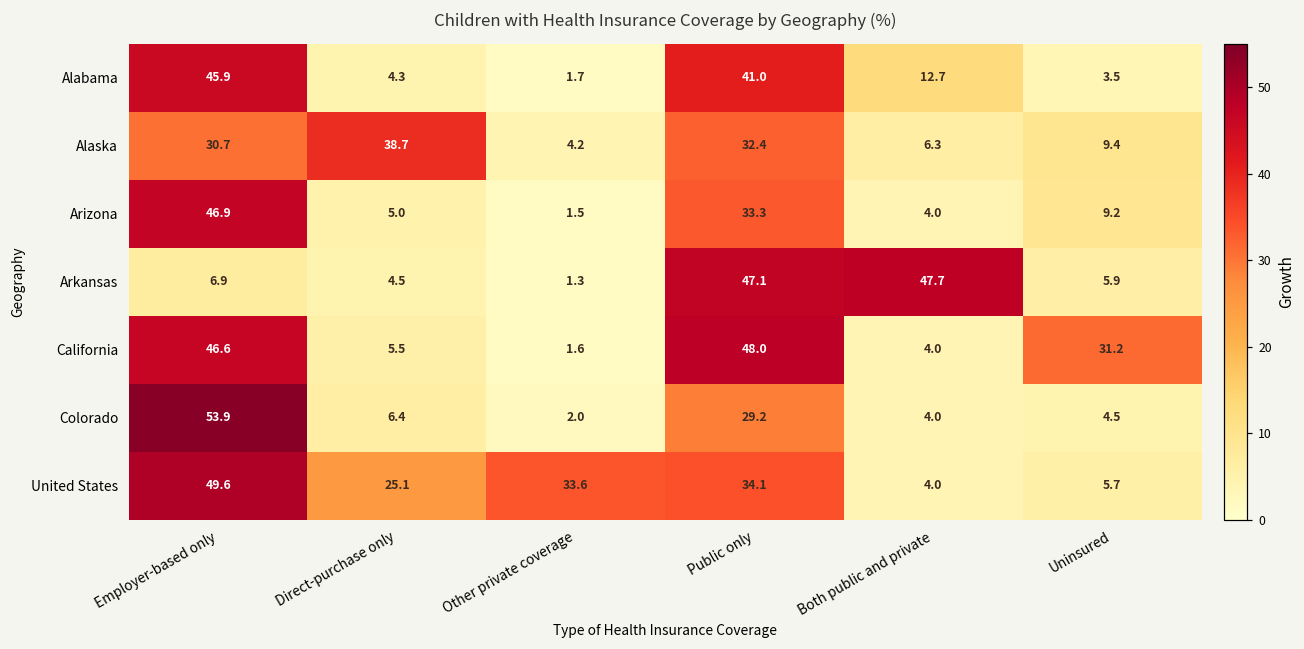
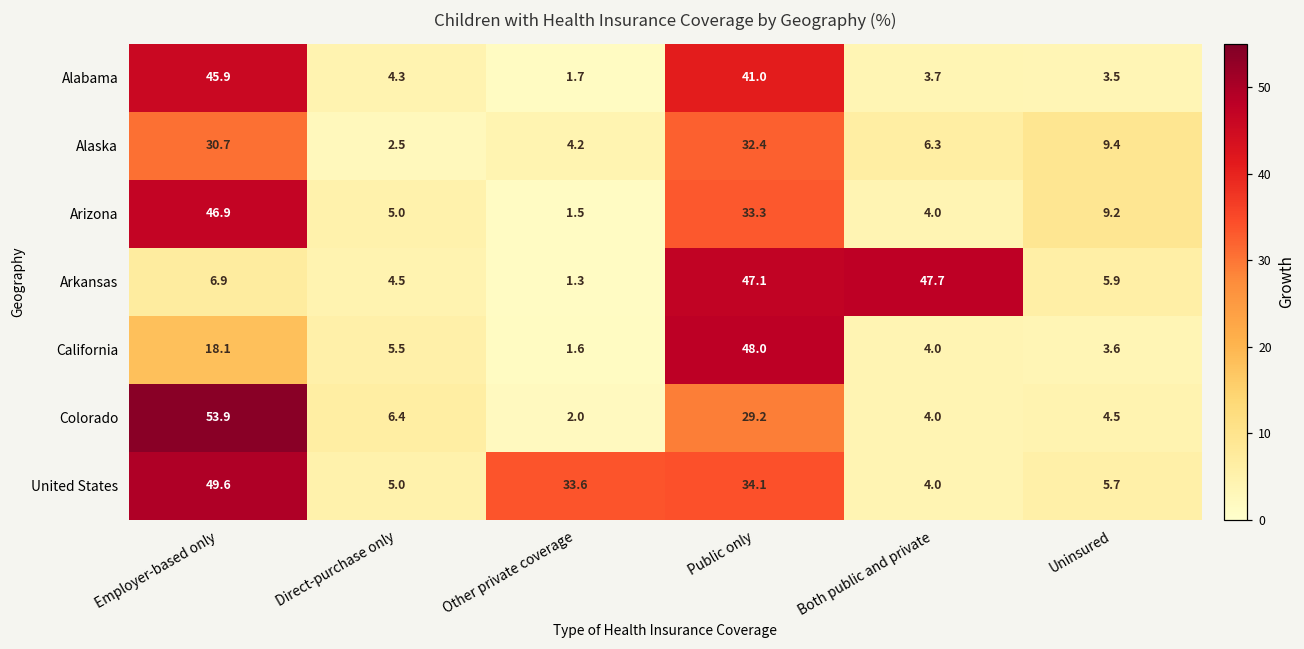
  {
    "Alabama": {
      "Employer-based only": 45.9,
      "Direct-purchase only": 4.3,
      "Other private coverage": 1.7,
      "Public only": 41.0,
-     "Both public and private": 12.7,
+     "Both public and private": 3.7,
      "Uninsured": 3.5
    },
    "Alaska": {
      "Employer-based only": 30.7,
-     "Direct-purchase only": 38.7,
+     "Direct-purchase only": 2.5,
      "Other private coverage": 4.2,
      "Public only": 32.4,
      "Both public and private": 6.3,
      "Uninsured": 9.4
    },
    "Arizona": {
      "Employer-based only": 46.9,
      "Direct-purchase only": 5.0,
      "Other private coverage": 1.5,
      "Public only": 33.3,
      "Both public and private": 4.0,
      "Uninsured": 9.2
    },
    "Arkansas": {
      "Employer-based only": 6.9,
      "Direct-purchase only": 4.5,
      "Other private coverage": 1.3,
      "Public only": 47.1,
      "Both public and private": 47.7,
      "Uninsured": 5.9
    },
    "California": {
-     "Employer-based only": 46.6,
+     "Employer-based only": 18.1,
      "Direct-purchase only": 5.5,
      "Other private coverage": 1.6,
      "Public only": 48.0,
      "Both public and private": 4.0,
-     "Uninsured": 31.2
+     "Uninsured": 3.6
    },
    "Colorado": {
      "Employer-based only": 53.9,
      "Direct-purchase only": 6.4,
      "Other private coverage": 2.0,
      "Public only": 29.2,
      "Both public and private": 4.0,
      "Uninsured": 4.5
    },
    "United States": {
      "Employer-based only": 49.6,
-     "Direct-purchase only": 25.1,
+     "Direct-purchase only": 5.0,
      "Other private coverage": 33.6,
      "Public only": 34.1,
      "Both public and private": 4.0,
      "Uninsured": 5.7
    }
  }
